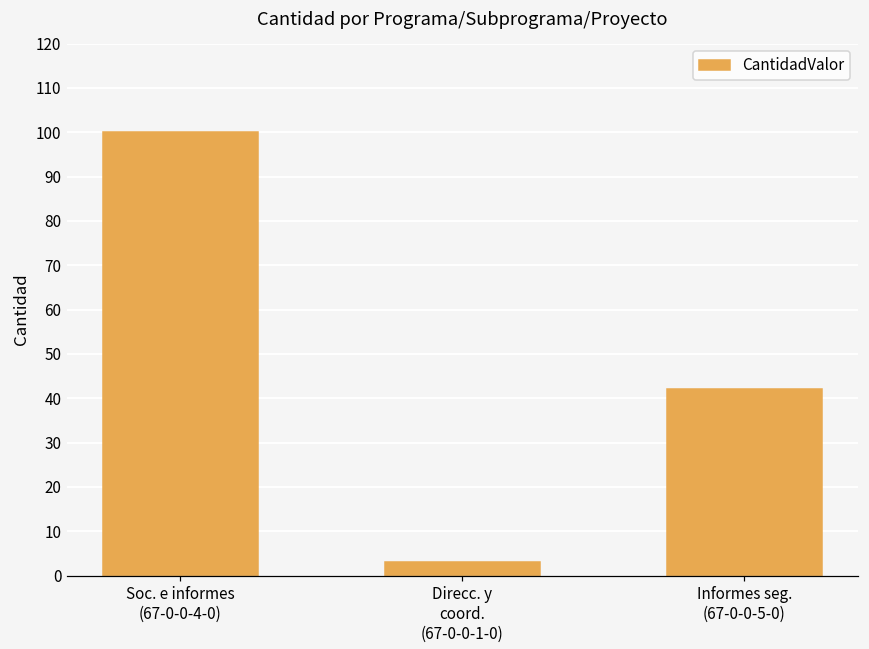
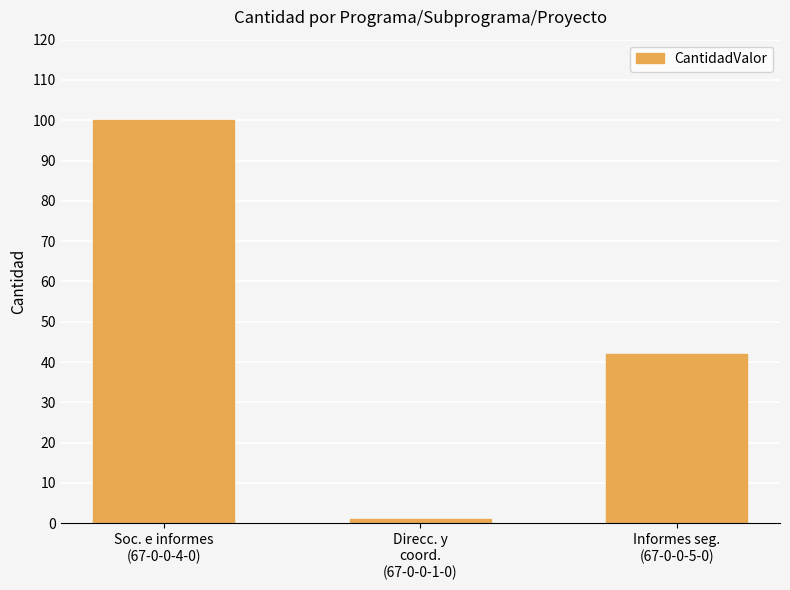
  {
    "Soc. e informes (67-0-0-4-0)": 100,
-   "Direcc. y coord. (67-0-0-1-0)": 3,
+   "Direcc. y coord. (67-0-0-1-0)": 1,
    "Informes seg. (67-0-0-5-0)": 42
  }
